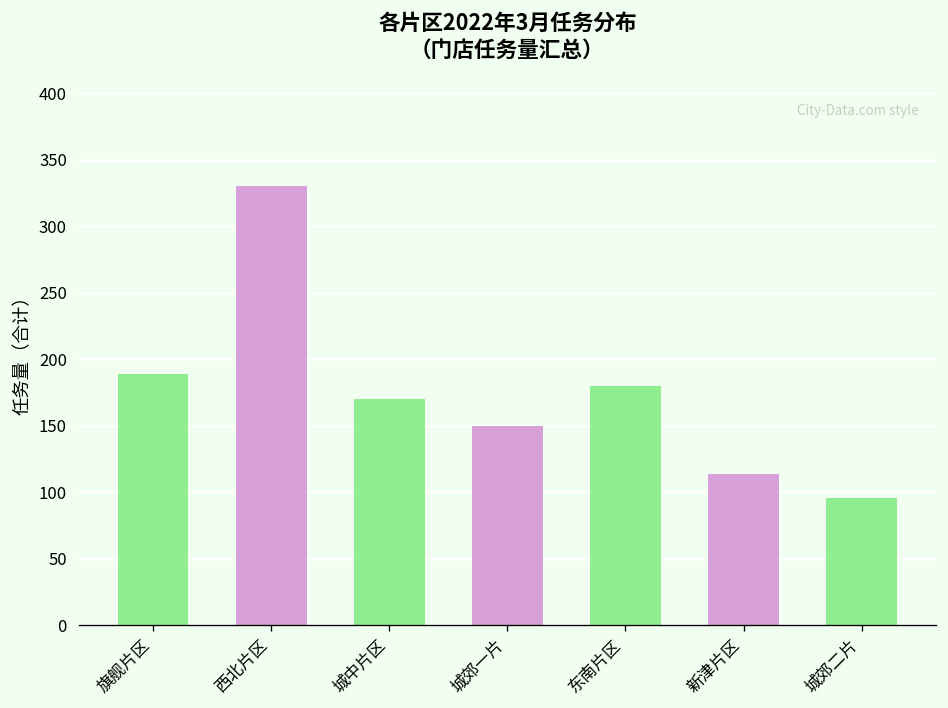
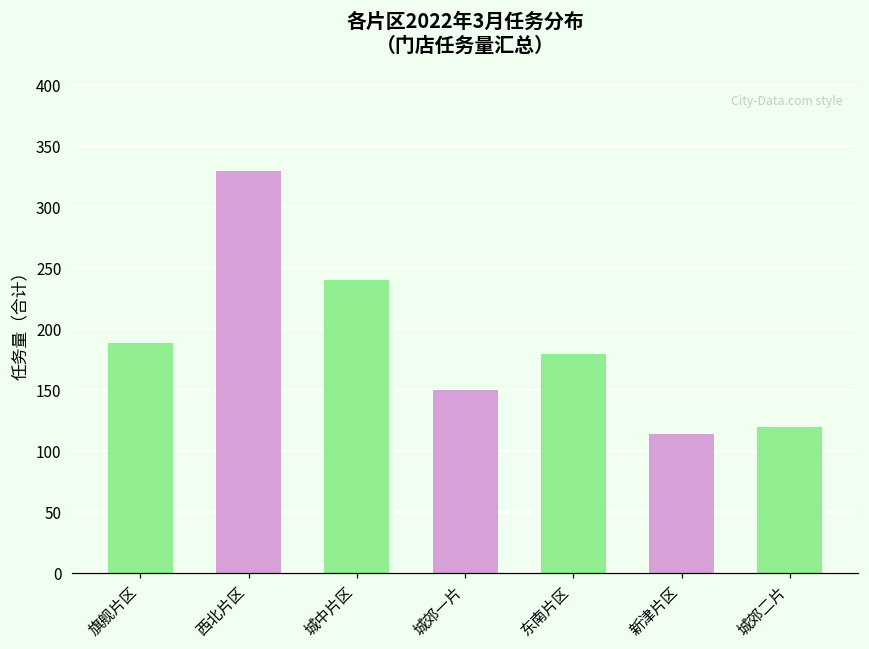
  {
    "旗舰片区": 189,
    "西北片区": 330,
-   "城中片区": 170,
+   "城中片区": 240,
    "城郊一片": 150,
    "东南片区": 180,
    "新津片区": 114,
-   "城郊二片": 96
+   "城郊二片": 120
  }
